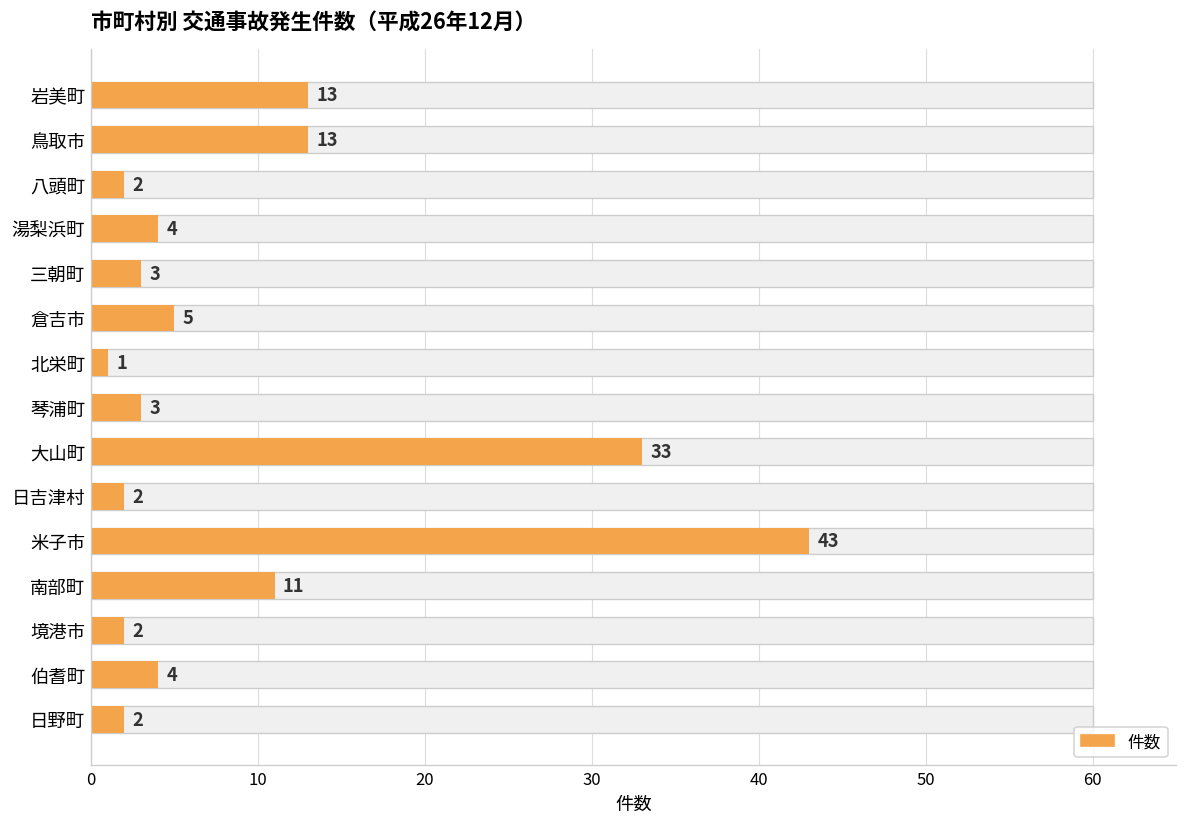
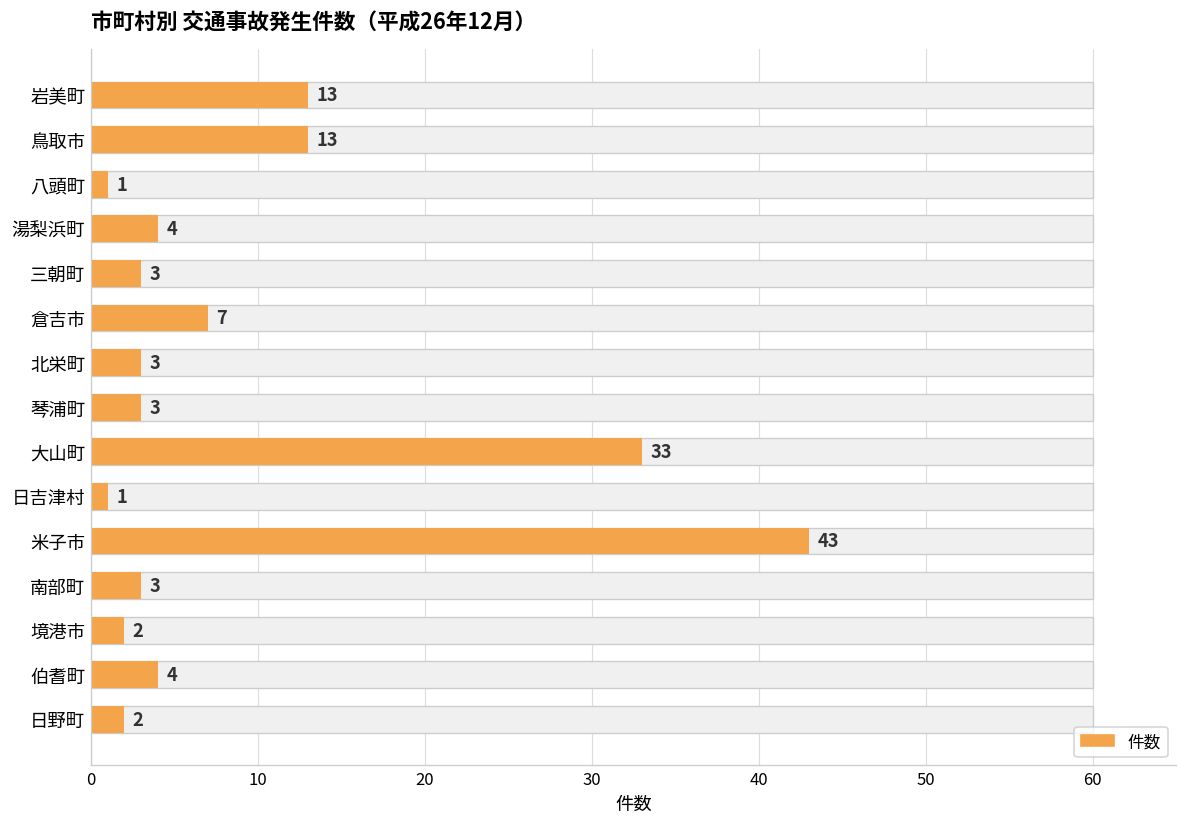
  {
    "件数": {
-     "八頭町": 2,
-     "倉吉市": 5,
-     "北栄町": 1,
-     "日吉津村": 2,
-     "南部町": 11
+     "八頭町": 1,
+     "倉吉市": 7,
+     "北栄町": 3,
+     "日吉津村": 1,
+     "南部町": 3
    }
  }
